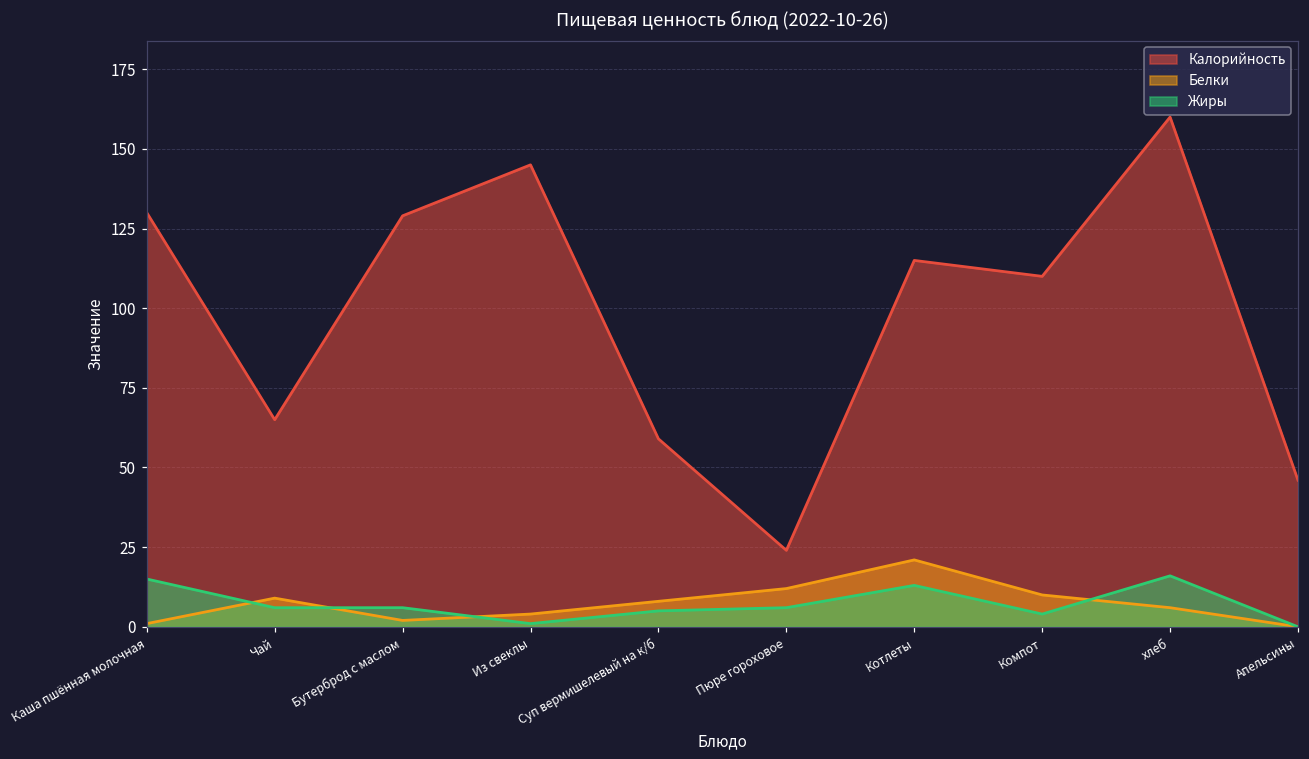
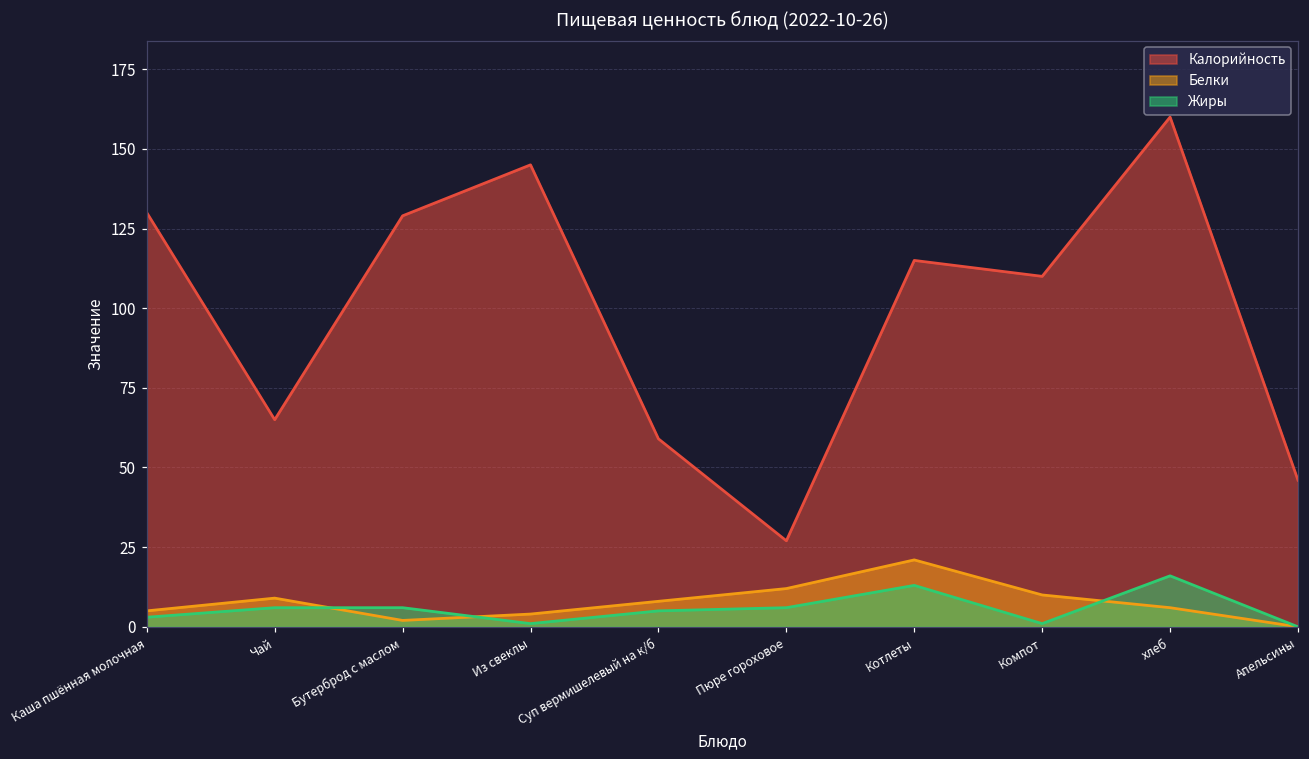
  {
    "Калорийность": {
      "Каша пшённая молочная": 130,
      "Чай": 65,
      "Бутерброд с маслом": 129,
      "Из свеклы": 145,
      "Суп вермишелевый на к/б": 59,
-     "Пюре гороховое": 24,
+     "Пюре гороховое": 27,
      "Котлеты": 115,
      "Компот": 110,
      "хлеб": 160,
      "Апельсины": 46
    },
    "Белки": {
-     "Каша пшённая молочная": 1,
+     "Каша пшённая молочная": 5,
      "Чай": 9,
      "Бутерброд с маслом": 2,
      "Из свеклы": 4,
      "Суп вермишелевый на к/б": 8,
      "Пюре гороховое": 12,
      "Котлеты": 21,
      "Компот": 10,
      "хлеб": 6
    },
    "Жиры": {
-     "Каша пшённая молочная": 15,
+     "Каша пшённая молочная": 3,
      "Чай": 6,
      "Бутерброд с маслом": 6,
      "Из свеклы": 1,
      "Суп вермишелевый на к/б": 5,
      "Пюре гороховое": 6,
      "Котлеты": 13,
-     "Компот": 4,
+     "Компот": 1,
      "хлеб": 16
    }
  }
